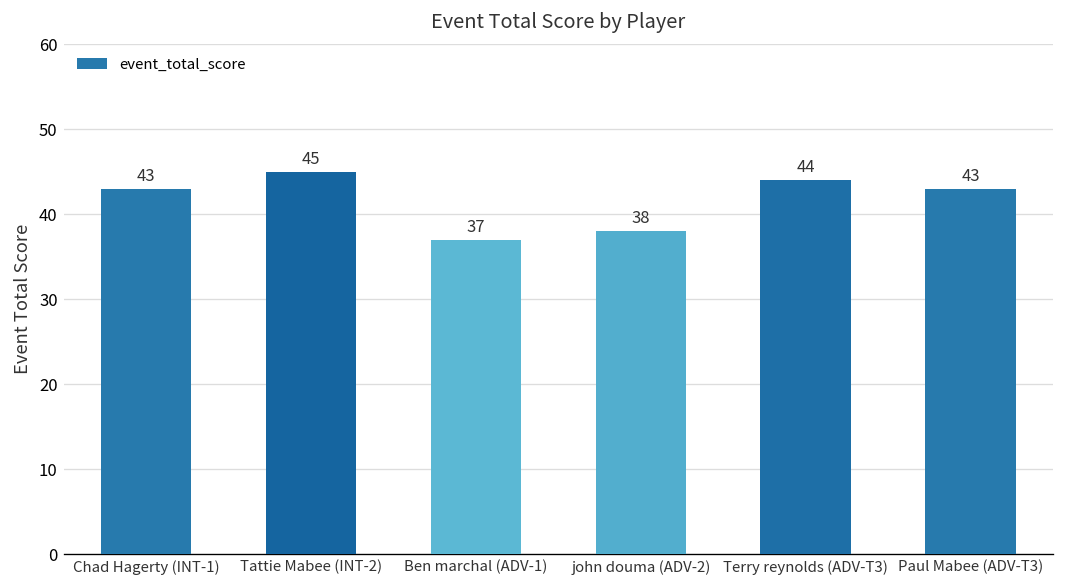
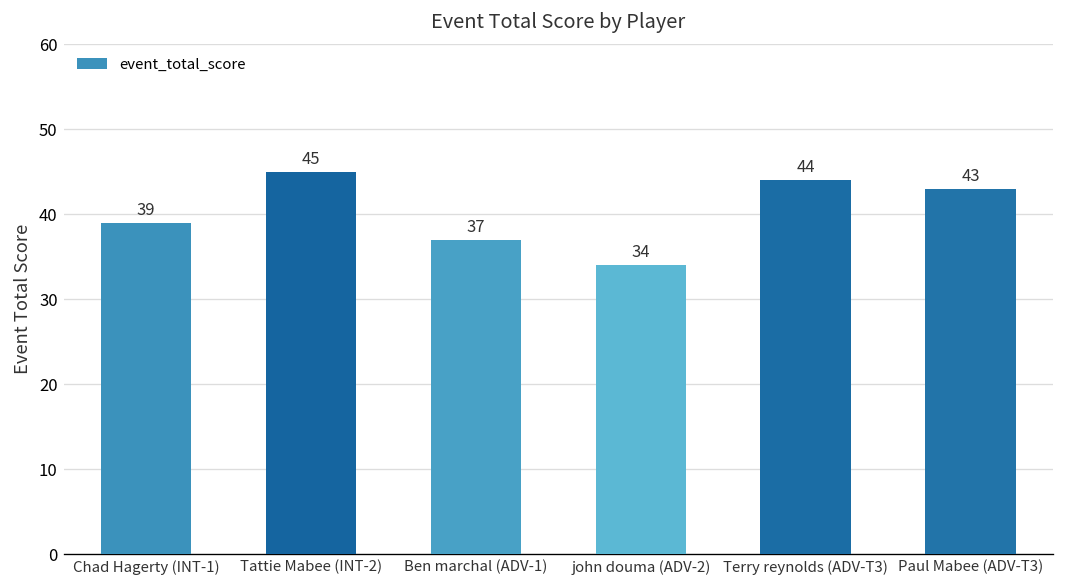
  {
-   "Chad Hagerty (INT-1)": 43,
+   "Chad Hagerty (INT-1)": 39,
    "Tattie Mabee (INT-2)": 45,
    "Ben marchal (ADV-1)": 37,
-   "john douma (ADV-2)": 38,
+   "john douma (ADV-2)": 34,
    "Terry reynolds (ADV-T3)": 44,
    "Paul Mabee (ADV-T3)": 43
  }
